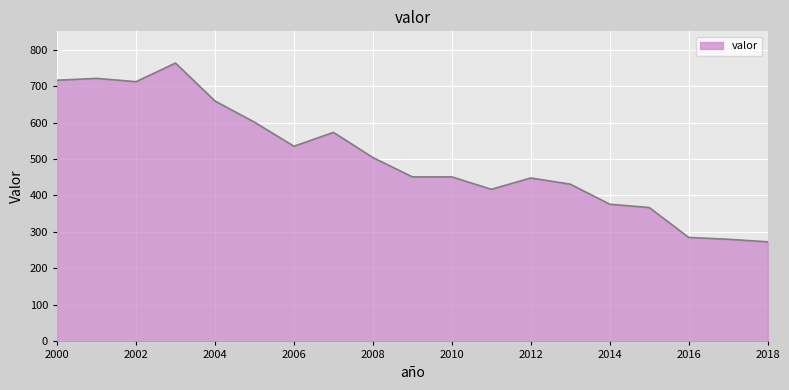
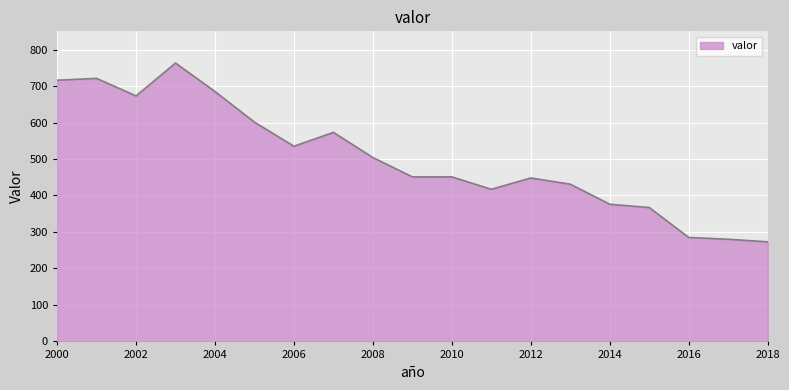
  {
    "2000": 720,
-   "2002": 710,
-   "2004": 660,
+   "2002": 670,
+   "2004": 690,
    "2006": 540,
    "2008": 500,
    "2010": 450,
    "2012": 450,
    "2014": 380,
    "2016": 290,
    "2018": 270
  }
